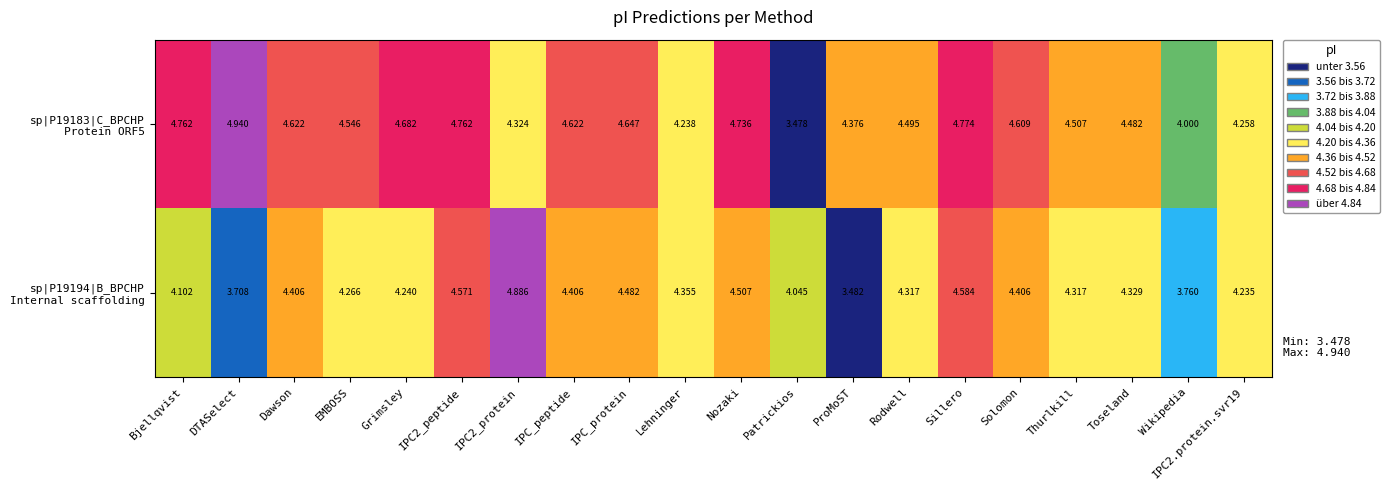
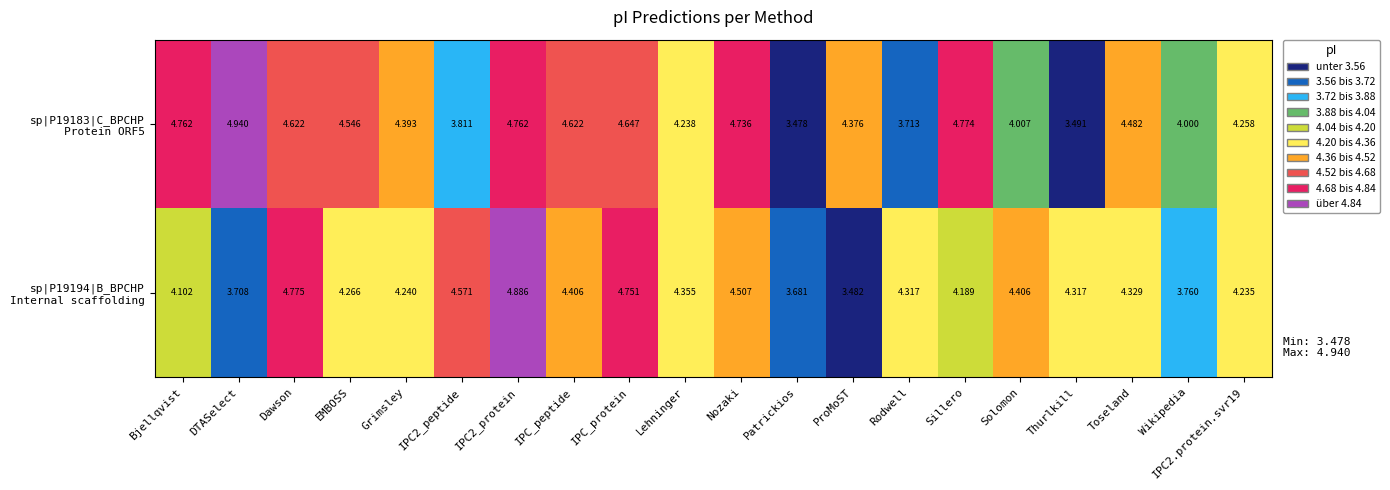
  {
    "sp|P19183|C_BPCHP Protein ORF5": {
      "Bjellqvist": 4.762,
      "DTASelect": 4.940,
      "Dawson": 4.622,
      "EMBOSS": 4.546,
-     "Grimsley": 4.682,
-     "IPC2_peptide": 4.762,
-     "IPC2_protein": 4.324,
+     "Grimsley": 4.393,
+     "IPC2_peptide": 3.811,
+     "IPC2_protein": 4.762,
      "IPC_peptide": 4.622,
      "IPC_protein": 4.647,
      "Lehninger": 4.238,
      "Nozaki": 4.736,
      "Patrickios": 3.478,
      "ProMoST": 4.376,
-     "Rodwell": 4.495,
+     "Rodwell": 3.713,
      "Sillero": 4.774,
-     "Solomon": 4.609,
-     "Thurlkill": 4.507,
+     "Solomon": 4.007,
+     "Thurlkill": 3.491,
      "Toseland": 4.482,
      "Wikipedia": 4.000,
      "IPC2.protein.svr19": 4.258
    },
    "sp|P19194|B_BPCHP Internal scaffolding": {
      "Bjellqvist": 4.102,
      "DTASelect": 3.708,
-     "Dawson": 4.406,
+     "Dawson": 4.775,
      "EMBOSS": 4.266,
      "Grimsley": 4.240,
      "IPC2_peptide": 4.571,
      "IPC2_protein": 4.886,
      "IPC_peptide": 4.406,
-     "IPC_protein": 4.482,
+     "IPC_protein": 4.751,
      "Lehninger": 4.355,
      "Nozaki": 4.507,
-     "Patrickios": 4.045,
+     "Patrickios": 3.681,
      "ProMoST": 3.482,
      "Rodwell": 4.317,
-     "Sillero": 4.584,
+     "Sillero": 4.189,
      "Solomon": 4.406,
      "Thurlkill": 4.317,
      "Toseland": 4.329,
      "Wikipedia": 3.760,
      "IPC2.protein.svr19": 4.235
    }
  }
